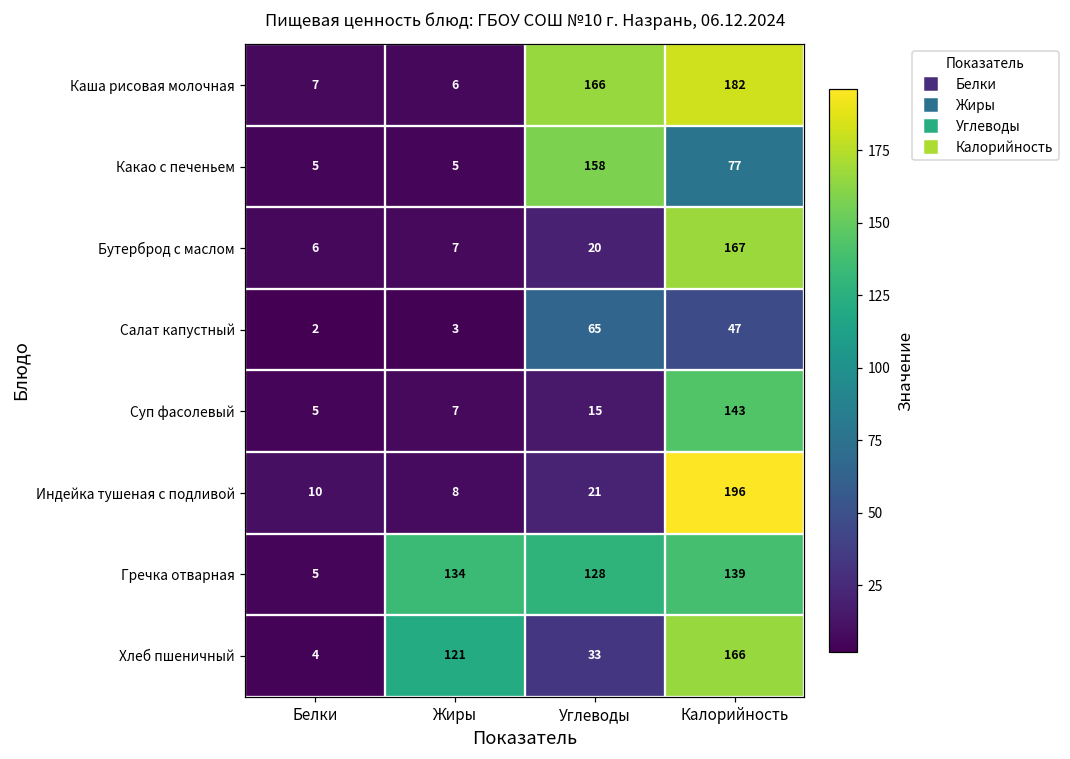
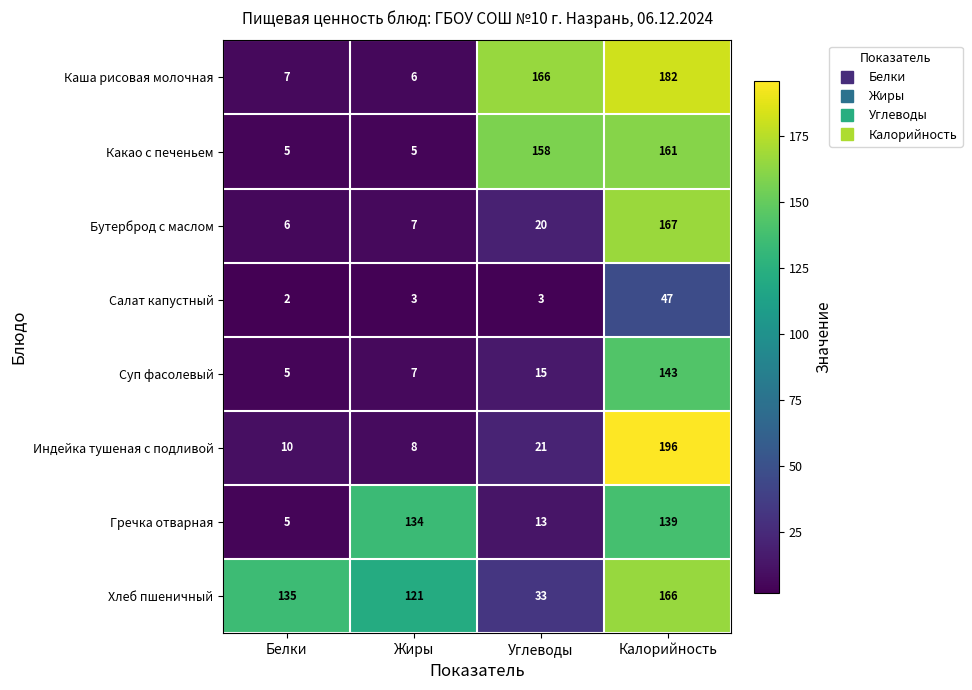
  {
    "Каша рисовая молочная": {
      "Белки": 7,
      "Жиры": 6,
      "Углеводы": 166,
      "Калорийность": 182
    },
    "Какао с печеньем": {
      "Белки": 5,
      "Жиры": 5,
      "Углеводы": 158,
-     "Калорийность": 77
+     "Калорийность": 161
    },
    "Бутерброд с маслом": {
      "Белки": 6,
      "Жиры": 7,
      "Углеводы": 20,
      "Калорийность": 167
    },
    "Салат капустный": {
      "Белки": 2,
      "Жиры": 3,
-     "Углеводы": 65,
+     "Углеводы": 3,
      "Калорийность": 47
    },
    "Суп фасолевый": {
      "Белки": 5,
      "Жиры": 7,
      "Углеводы": 15,
      "Калорийность": 143
    },
    "Индейка тушеная с подливой": {
      "Белки": 10,
      "Жиры": 8,
      "Углеводы": 21,
      "Калорийность": 196
    },
    "Гречка отварная": {
      "Белки": 5,
      "Жиры": 134,
-     "Углеводы": 128,
+     "Углеводы": 13,
      "Калорийность": 139
    },
    "Хлеб пшеничный": {
-     "Белки": 4,
+     "Белки": 135,
      "Жиры": 121,
      "Углеводы": 33,
      "Калорийность": 166
    }
  }
